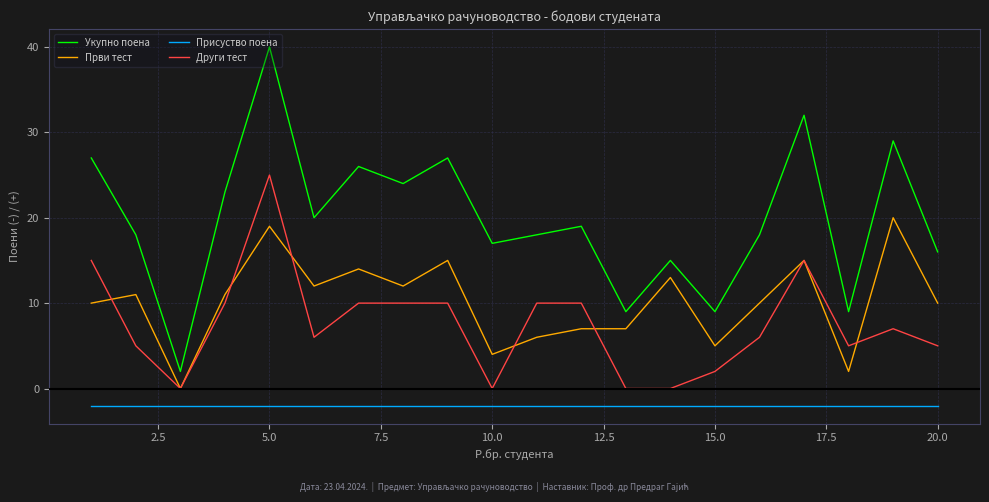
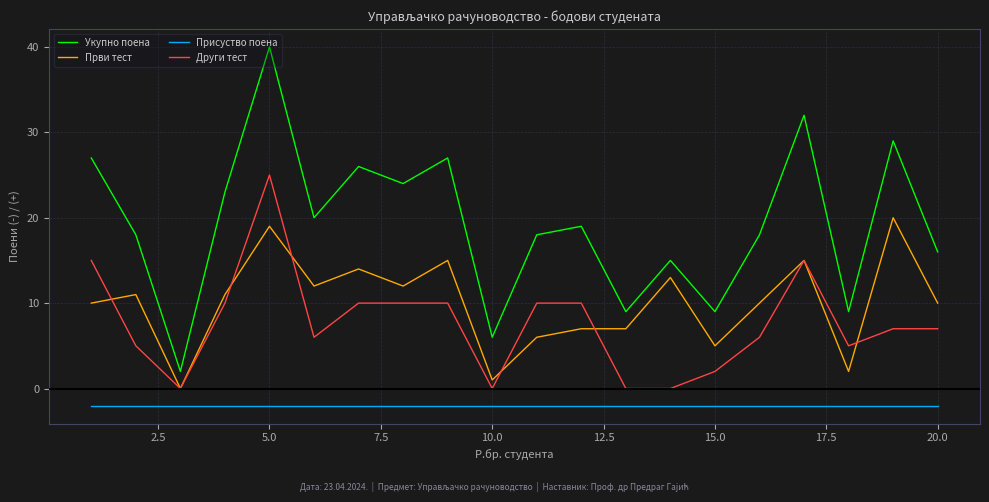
  {
    "Укупно поена": {
-     "10.0": 17,
+     "10.0": 6,
      "15.0": 9,
      "20.0": 16
    },
    "Први тест": {
      "5.0": 19,
-     "10.0": 4,
+     "10.0": 1,
      "15.0": 5,
      "20.0": 10
    },
    "Присуство поена": {
      "5.0": -2,
      "10.0": -2,
      "15.0": -2,
      "20.0": -2
    },
    "Други тест": {
      "5.0": 25,
      "10.0": 0,
      "15.0": 2,
-     "20.0": 5
+     "20.0": 7
    }
  }
